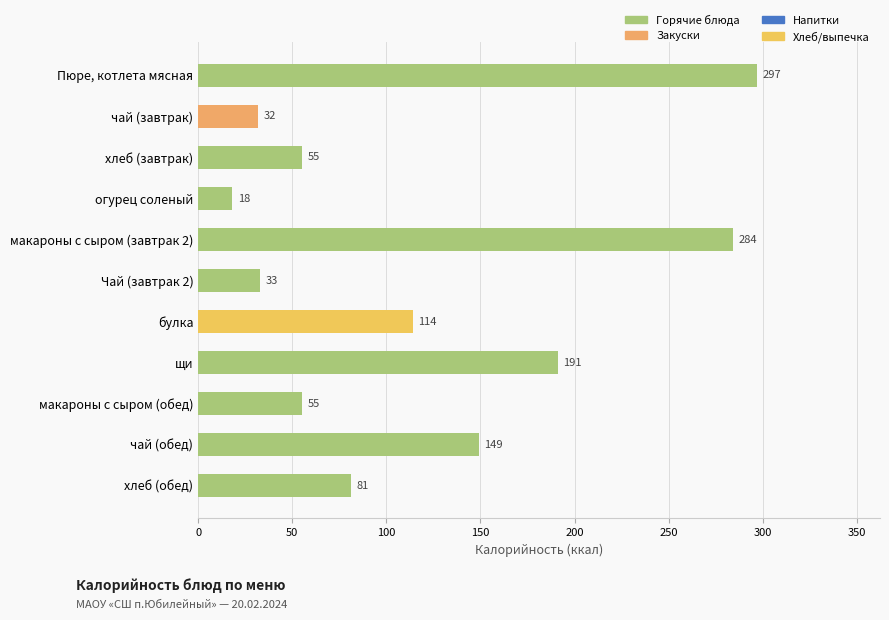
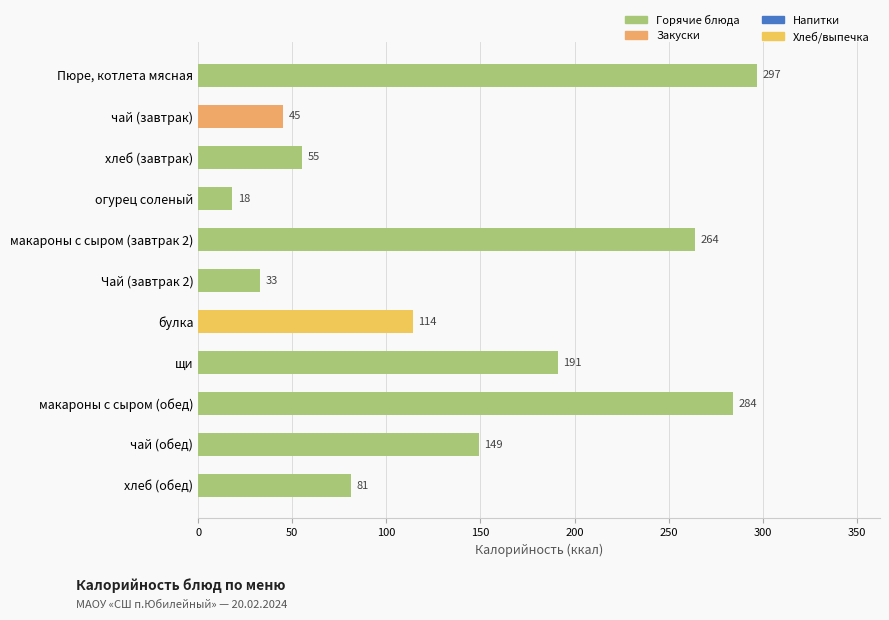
  {
    "Пюре, котлета мясная": 297,
-   "чай (завтрак)": 32,
+   "чай (завтрак)": 45,
    "хлеб (завтрак)": 55,
    "огурец соленый": 18,
-   "макароны с сыром (завтрак 2)": 284,
+   "макароны с сыром (завтрак 2)": 264,
    "Чай (завтрак 2)": 33,
    "булка": 114,
    "щи": 191,
-   "макароны с сыром (обед)": 55,
+   "макароны с сыром (обед)": 284,
    "чай (обед)": 149,
    "хлеб (обед)": 81
  }
